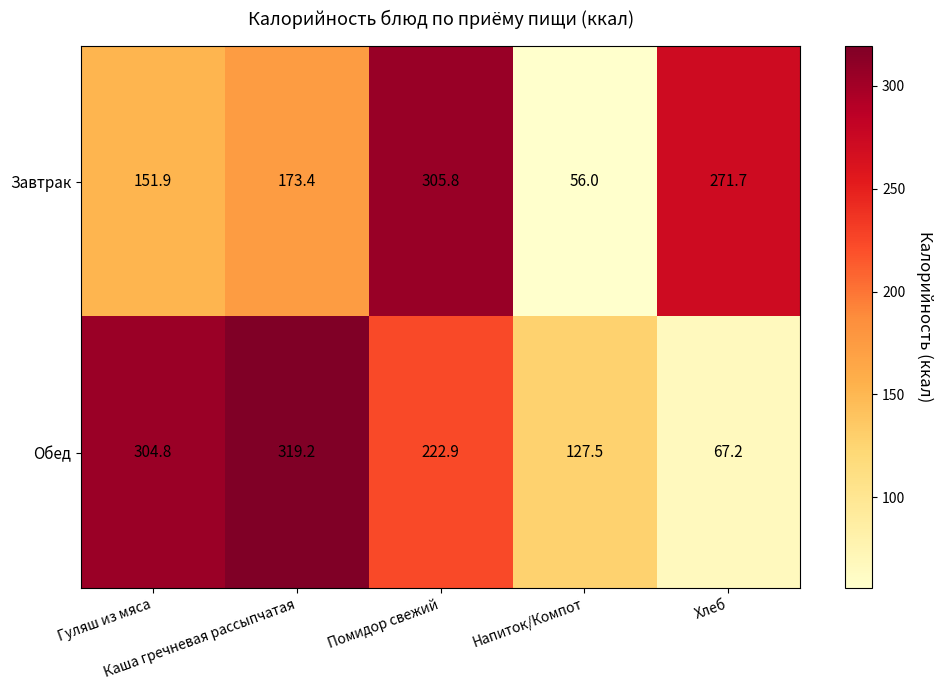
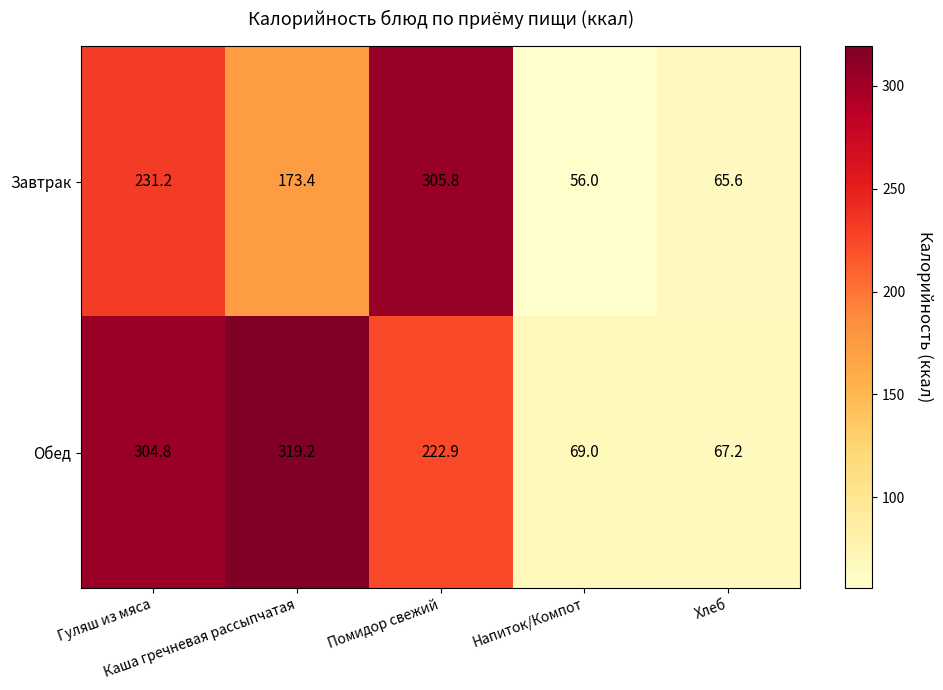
  {
    "Завтрак": {
-     "Гуляш из мяса": 151.9,
+     "Гуляш из мяса": 231.2,
      "Каша гречневая рассыпчатая": 173.4,
      "Помидор свежий": 305.8,
      "Напиток/Компот": 56.0,
-     "Хлеб": 271.7
+     "Хлеб": 65.6
    },
    "Обед": {
      "Гуляш из мяса": 304.8,
      "Каша гречневая рассыпчатая": 319.2,
      "Помидор свежий": 222.9,
-     "Напиток/Компот": 127.5,
+     "Напиток/Компот": 69.0,
      "Хлеб": 67.2
    }
  }
